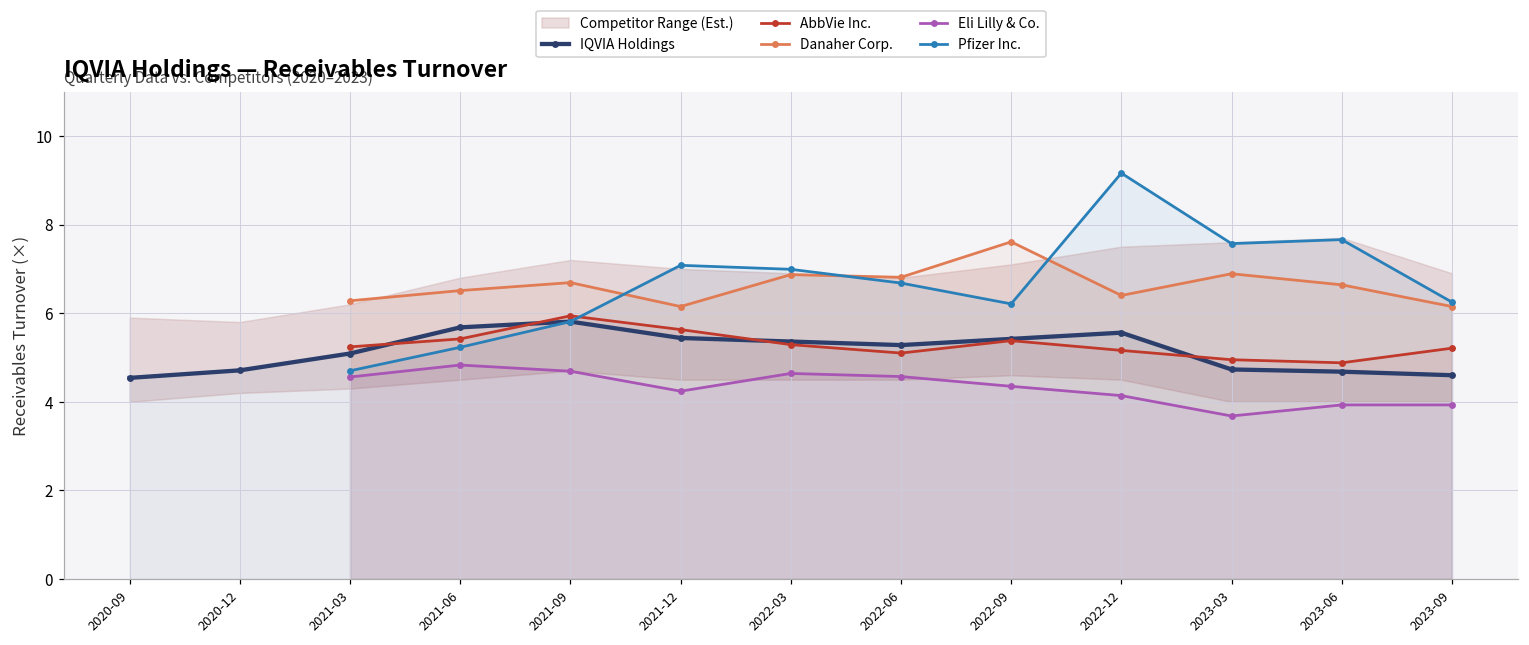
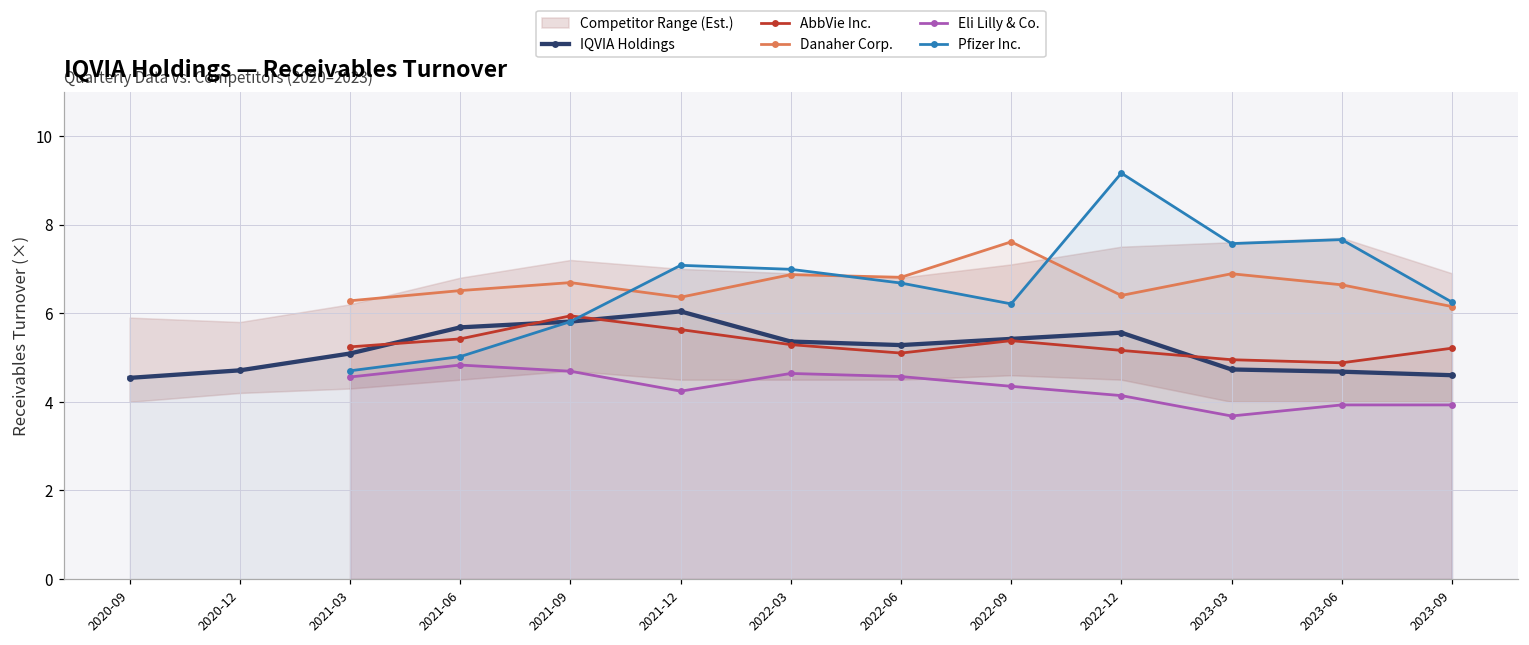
  {
    "IQVIA Holdings": {
      "2020-09": 4.5,
      "2020-12": 4.7,
      "2021-03": 5.1,
      "2021-06": 5.7,
-     "2021-12": 5.4,
+     "2021-12": 6.0,
      "2022-03": 5.4,
      "2022-06": 5.3,
      "2022-12": 5.6,
      "2023-03": 4.7,
      "2023-06": 4.7,
      "2023-09": 4.6
    },
    "AbbVie Inc.": {
      "2021-03": 5.2,
      "2021-06": 5.4,
      "2021-09": 5.9,
      "2021-12": 5.6,
      "2022-03": 5.3,
      "2022-06": 5.1,
      "2022-12": 5.2,
      "2023-03": 5.0,
      "2023-06": 4.9,
      "2023-09": 5.2
    },
    "Danaher Corp.": {
      "2021-03": 6.3,
      "2021-06": 6.5,
      "2021-09": 6.7,
-     "2021-12": 6.2,
+     "2021-12": 6.4,
      "2022-09": 7.6,
      "2022-12": 6.4,
      "2023-03": 6.9,
      "2023-06": 6.6,
      "2023-09": 6.2
    },
    "Eli Lilly & Co.": {
      "2021-03": 4.6,
      "2021-06": 4.8,
      "2021-09": 4.7,
      "2021-12": 4.2,
      "2022-03": 4.6,
      "2022-06": 4.6,
      "2022-09": 4.4,
      "2022-12": 4.1,
      "2023-03": 3.7,
      "2023-06": 3.9,
      "2023-09": 3.9
    },
    "Pfizer Inc.": {
      "2021-03": 4.7,
-     "2021-06": 5.2,
+     "2021-06": 5.0,
      "2021-12": 7.1,
      "2022-03": 7.0,
      "2022-06": 6.7,
      "2022-09": 6.2,
      "2022-12": 9.2,
      "2023-09": 6.3
    }
  }
